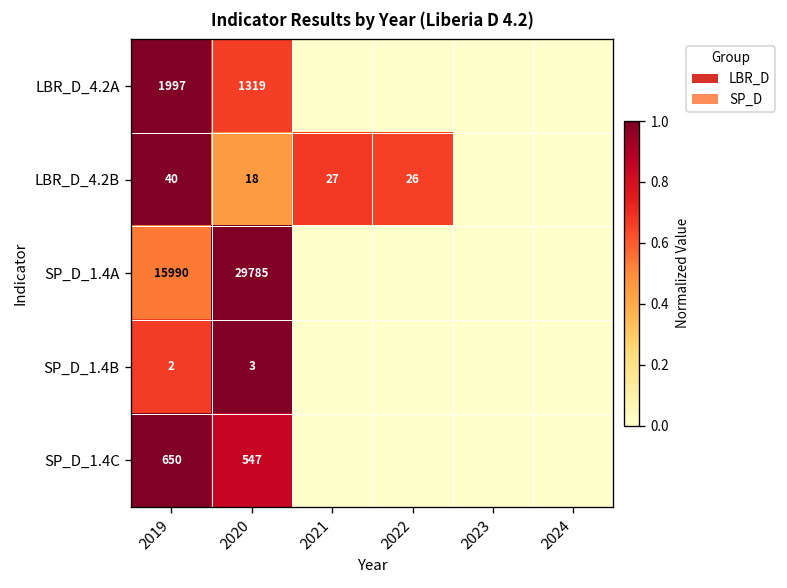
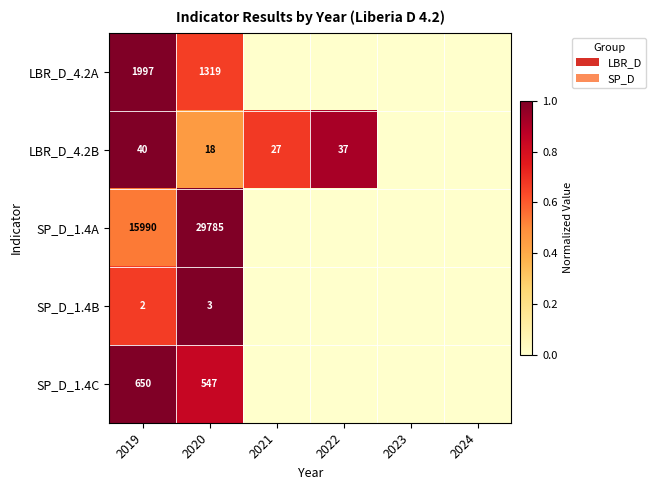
  {
    "LBR_D_4.2A": {
      "2019": 1997,
      "2020": 1319
    },
    "LBR_D_4.2B": {
      "2019": 40,
      "2020": 18,
      "2021": 27,
-     "2022": 26
+     "2022": 37
    },
    "SP_D_1.4A": {
      "2019": 15990,
      "2020": 29785
    },
    "SP_D_1.4B": {
      "2019": 2,
      "2020": 3
    },
    "SP_D_1.4C": {
      "2019": 650,
      "2020": 547
    }
  }
